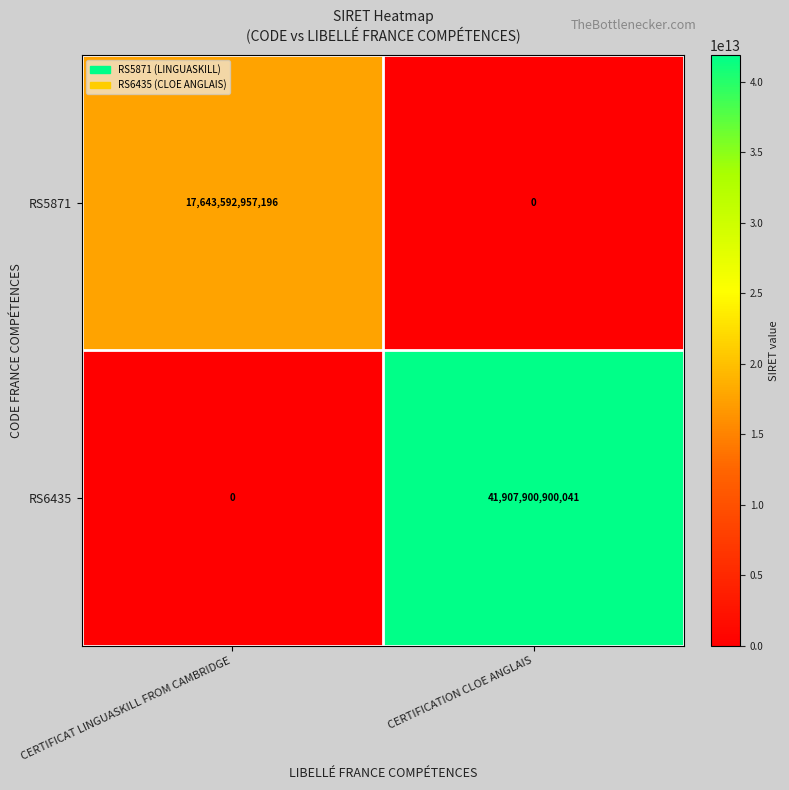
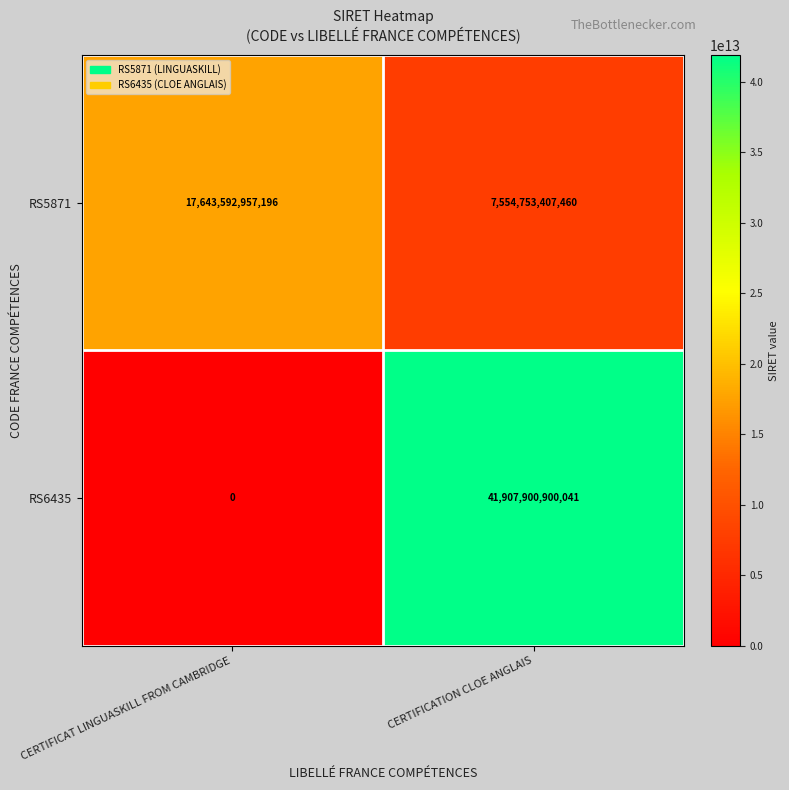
  {
    "RS5871": {
      "CERTIFICAT LINGUASKILL FROM CAMBRIDGE": "17,643,592,957,196",
-     "CERTIFICATION CLOE ANGLAIS": "0"
+     "CERTIFICATION CLOE ANGLAIS": "7,554,753,407,460"
    },
    "RS6435": {
      "CERTIFICAT LINGUASKILL FROM CAMBRIDGE": "0",
      "CERTIFICATION CLOE ANGLAIS": "41,907,900,900,041"
    }
  }
